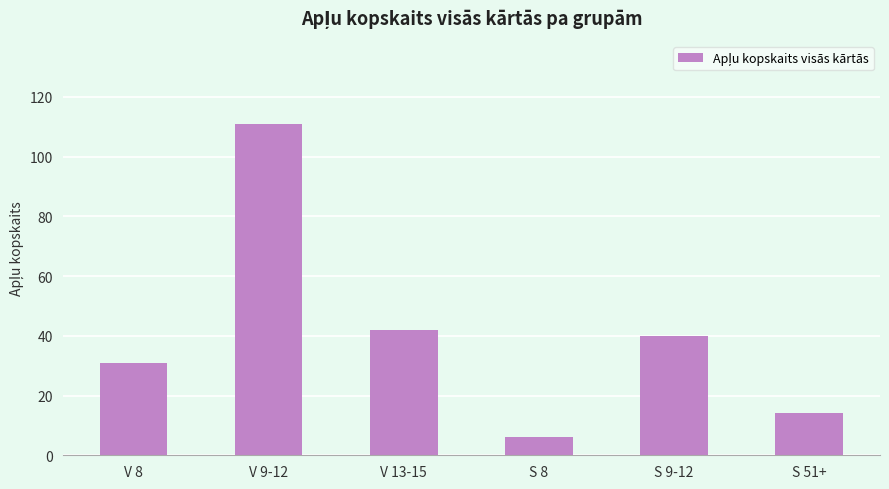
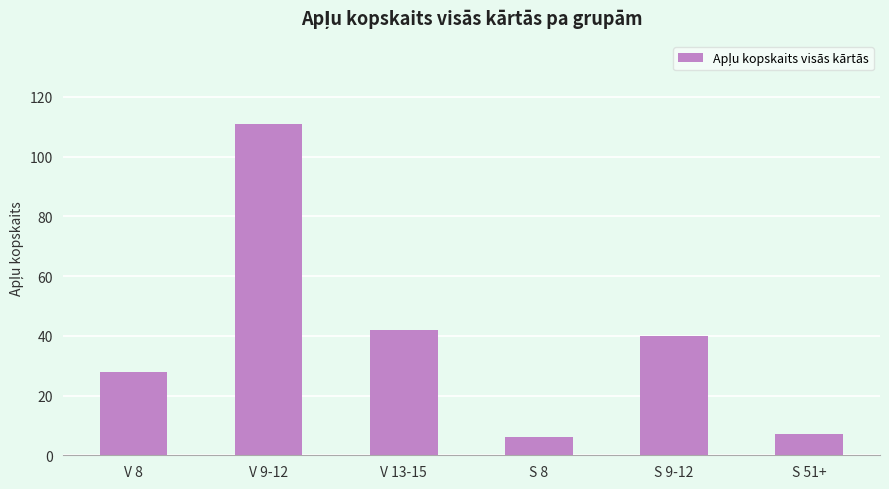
  {
-   "V 8": 31,
+   "V 8": 28,
    "V 9-12": 111,
    "V 13-15": 42,
    "S 8": 6,
    "S 9-12": 40,
-   "S 51+": 14
+   "S 51+": 7
  }
